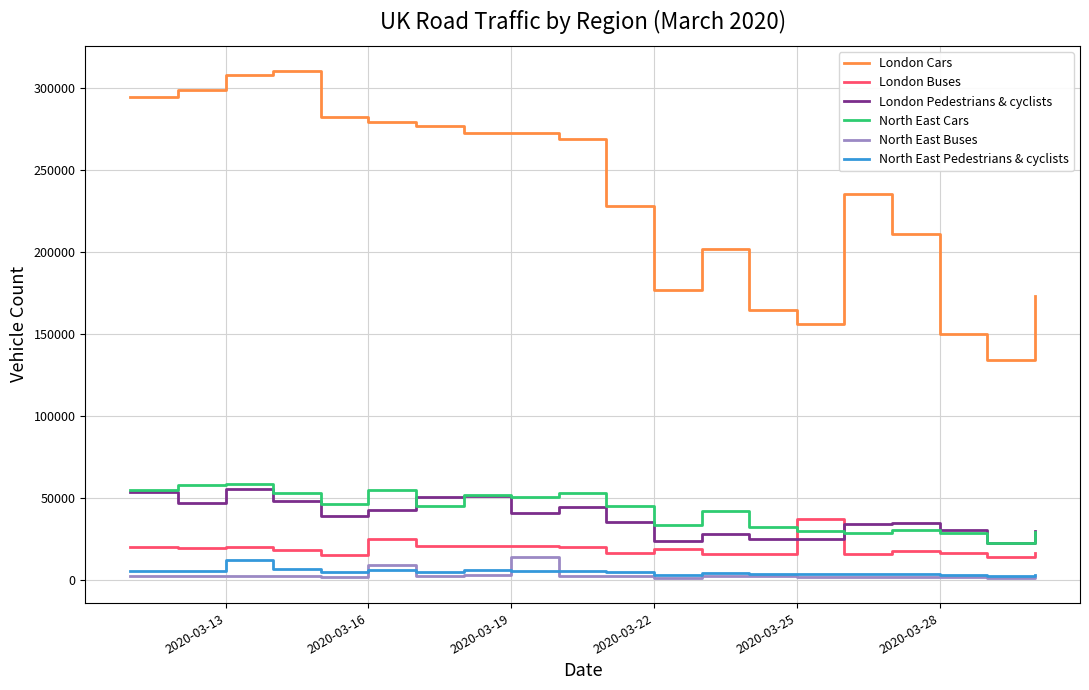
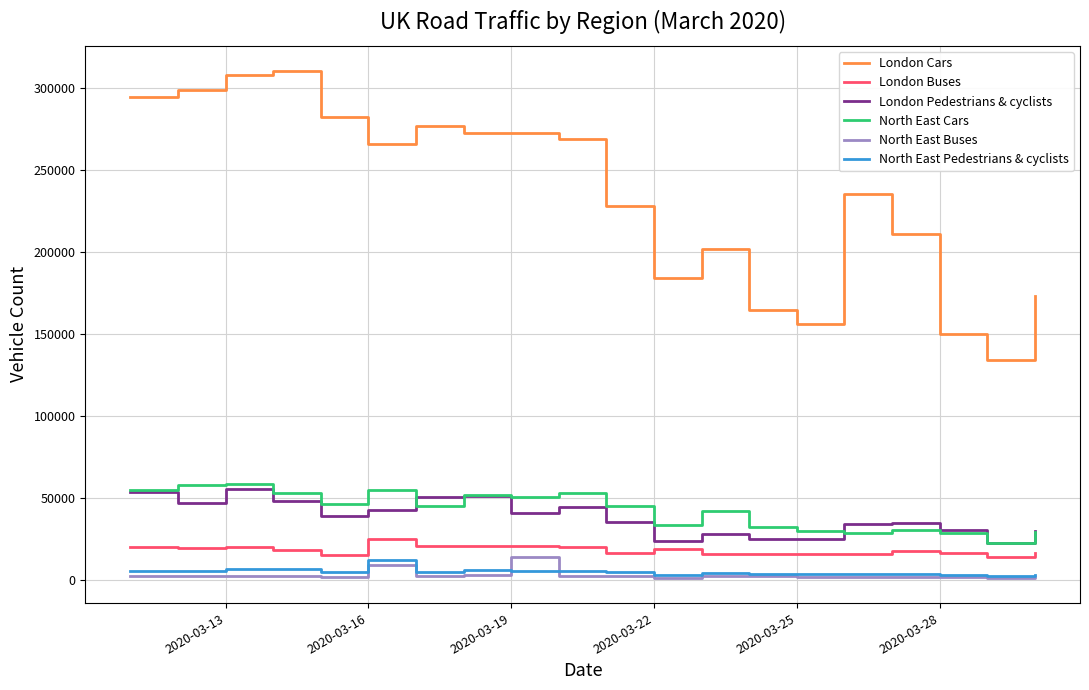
  {
    "London Cars": {
      "2020-03-13": 308000,
-     "2020-03-16": 279000,
+     "2020-03-16": 266000,
      "2020-03-19": 272000,
-     "2020-03-22": 177000,
+     "2020-03-22": 184000,
      "2020-03-25": 156000,
      "2020-03-28": 150000
    },
    "London Buses": {
      "2020-03-13": 20000,
      "2020-03-16": 25000,
      "2020-03-19": 20000,
      "2020-03-22": 19000,
-     "2020-03-25": 37000,
+     "2020-03-25": 16000,
      "2020-03-28": 16000
    },
    "London Pedestrians & cyclists": {
      "2020-03-13": 55000,
      "2020-03-16": 43000,
      "2020-03-19": 41000,
      "2020-03-22": 24000,
      "2020-03-25": 25000,
      "2020-03-28": 30000
    },
    "North East Cars": {
      "2020-03-13": 58000,
      "2020-03-16": 54000,
      "2020-03-19": 51000,
      "2020-03-22": 33000,
      "2020-03-25": 30000,
      "2020-03-28": 28000
    },
    "North East Buses": {
      "2020-03-13": 2000,
      "2020-03-16": 9000,
      "2020-03-19": 14000,
      "2020-03-22": 1000
    },
    "North East Pedestrians & cyclists": {
-     "2020-03-13": 12000,
-     "2020-03-16": 6000,
+     "2020-03-13": 6000,
+     "2020-03-16": 12000,
      "2020-03-19": 5000,
      "2020-03-22": 3000
    }
  }
